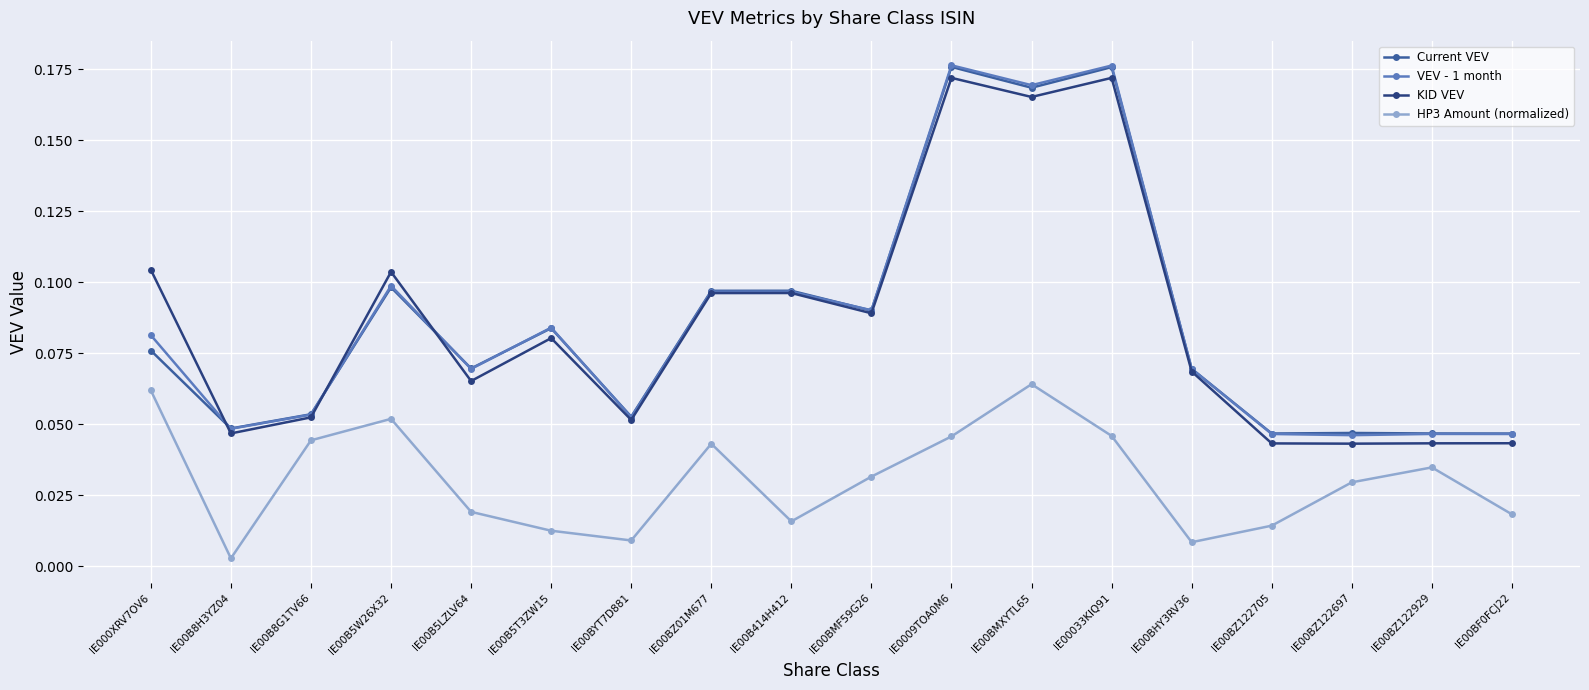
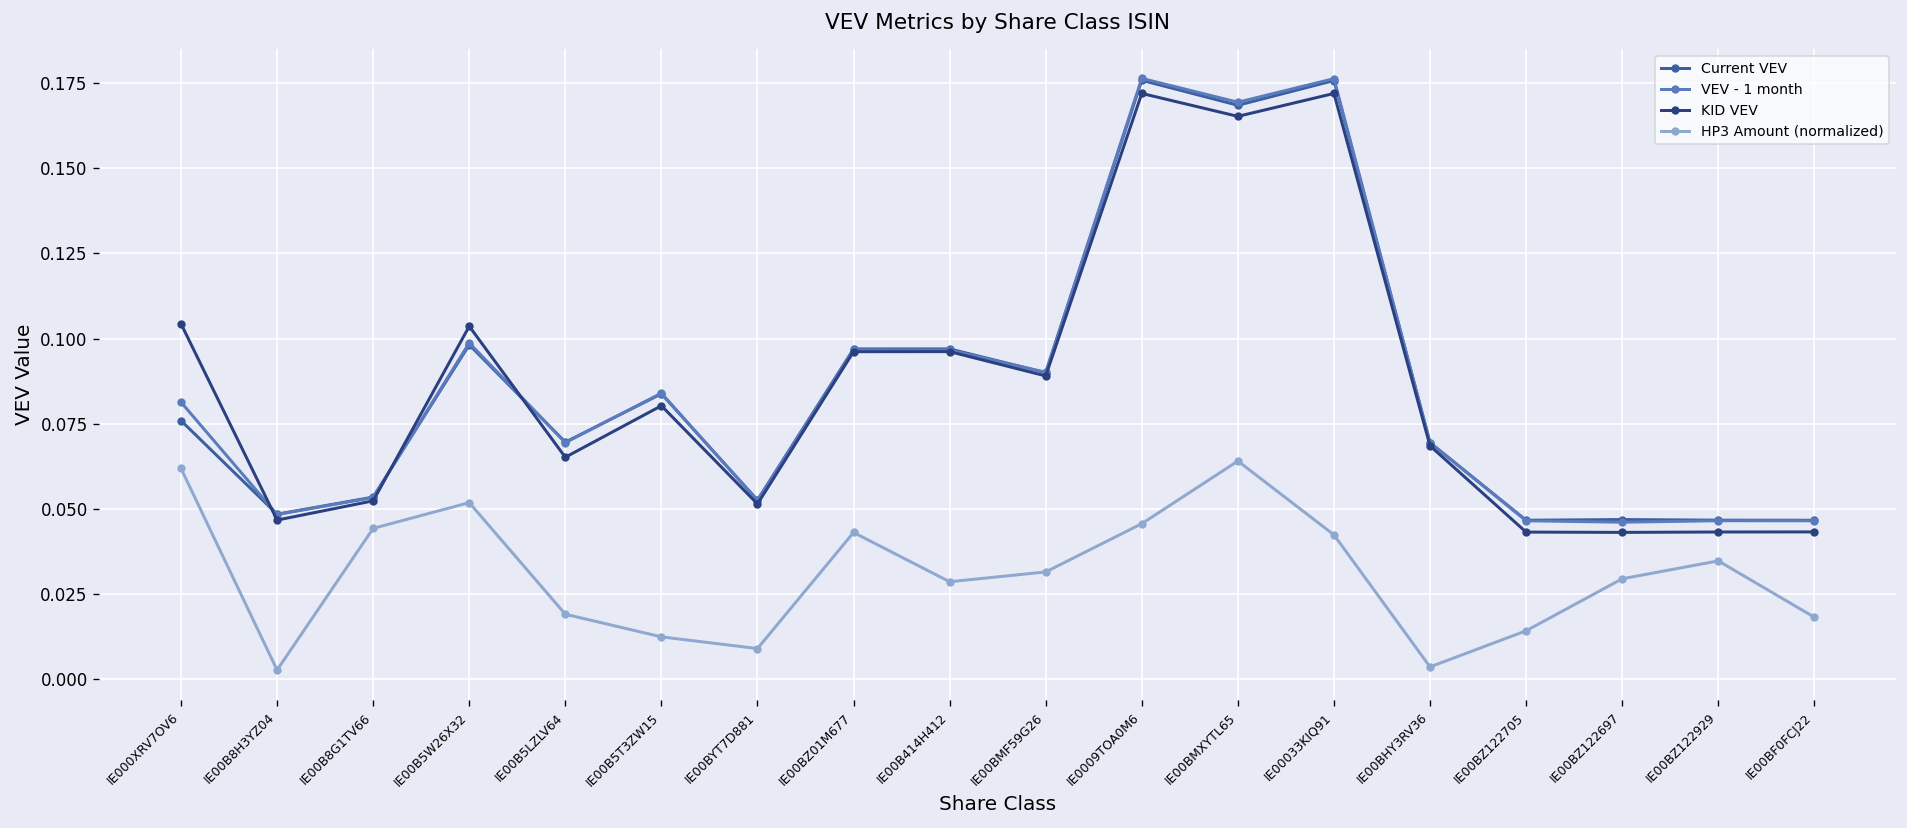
  {
    "HP3 Amount (normalized)": {
      "IE000XRV7OV6": 0.062,
      "IE00B8H3YZ04": 0.003,
      "IE00B8G1TV66": 0.044,
      "IE00B5W26X32": 0.052,
      "IE00B5LZLV64": 0.019,
      "IE00B5T3ZW15": 0.012,
      "IE00BYT7D881": 0.009,
      "IE00BZ01M677": 0.043,
-     "IE00B414H412": 0.016,
+     "IE00B414H412": 0.029,
      "IE00BMF59G26": 0.032,
      "IE0009TOA0M6": 0.046,
      "IE00BMXYTL65": 0.064,
-     "IE00033KIQ91": 0.046,
-     "IE00BHY3RV36": 0.008,
+     "IE00033KIQ91": 0.042,
+     "IE00BHY3RV36": 0.004,
      "IE00BZ122705": 0.014,
      "IE00BZ122697": 0.029,
      "IE00BZ122929": 0.035,
      "IE00BF0FCJ22": 0.018
    }
  }
